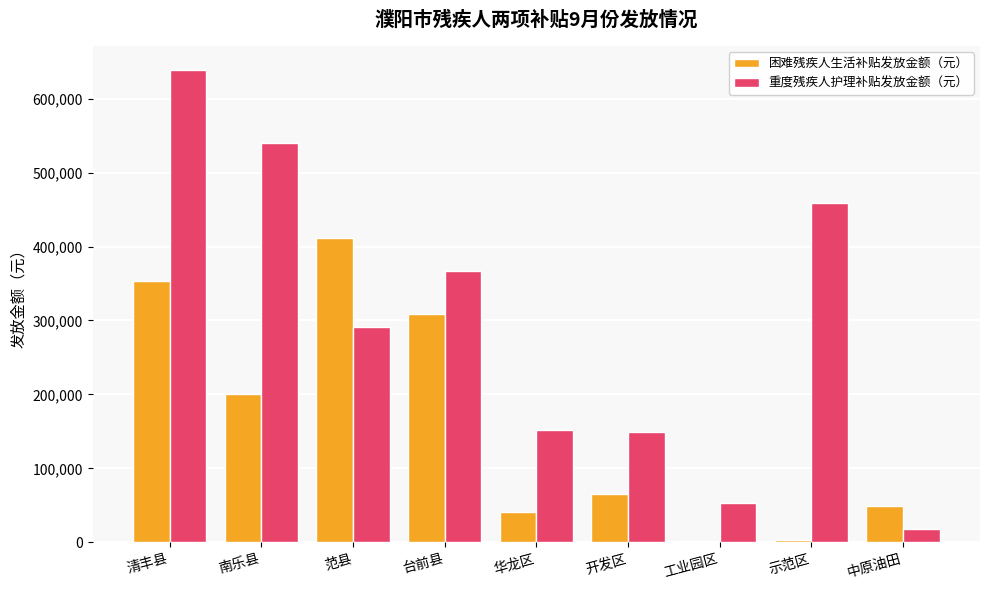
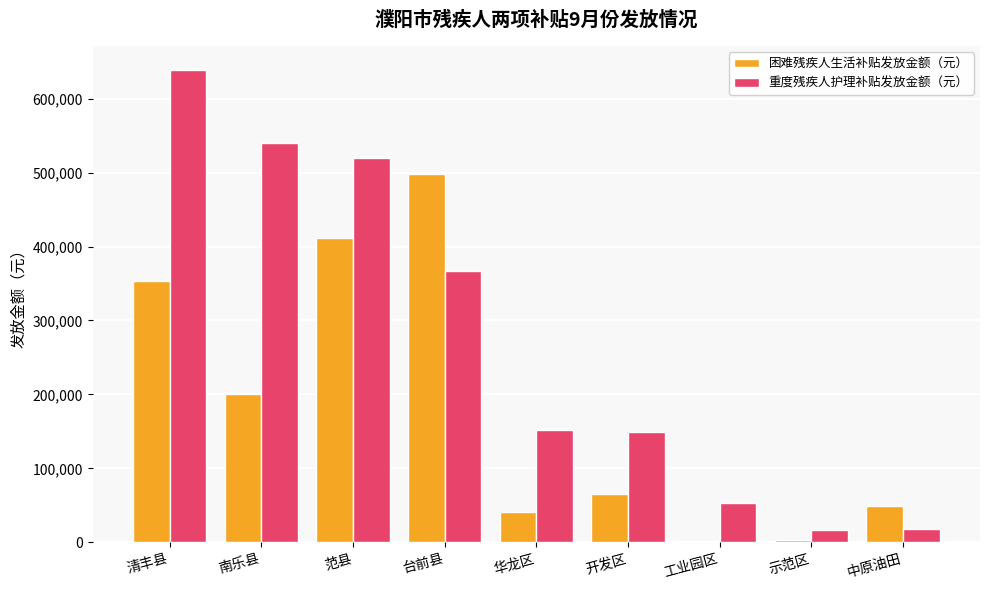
  {
    "困难残疾人生活补贴发放金额（元）": {
      "清丰县": "350,000",
      "南乐县": "200,000",
      "范县": "410,000",
-     "台前县": "310,000",
+     "台前县": "500,000",
      "华龙区": "40,000",
      "开发区": "70,000",
      "中原油田": "50,000"
    },
    "重度残疾人护理补贴发放金额（元）": {
      "清丰县": "640,000",
      "南乐县": "540,000",
-     "范县": "290,000",
+     "范县": "520,000",
      "台前县": "370,000",
      "华龙区": "150,000",
      "开发区": "150,000",
      "工业园区": "50,000",
-     "示范区": "460,000",
+     "示范区": "20,000",
      "中原油田": "20,000"
    }
  }
